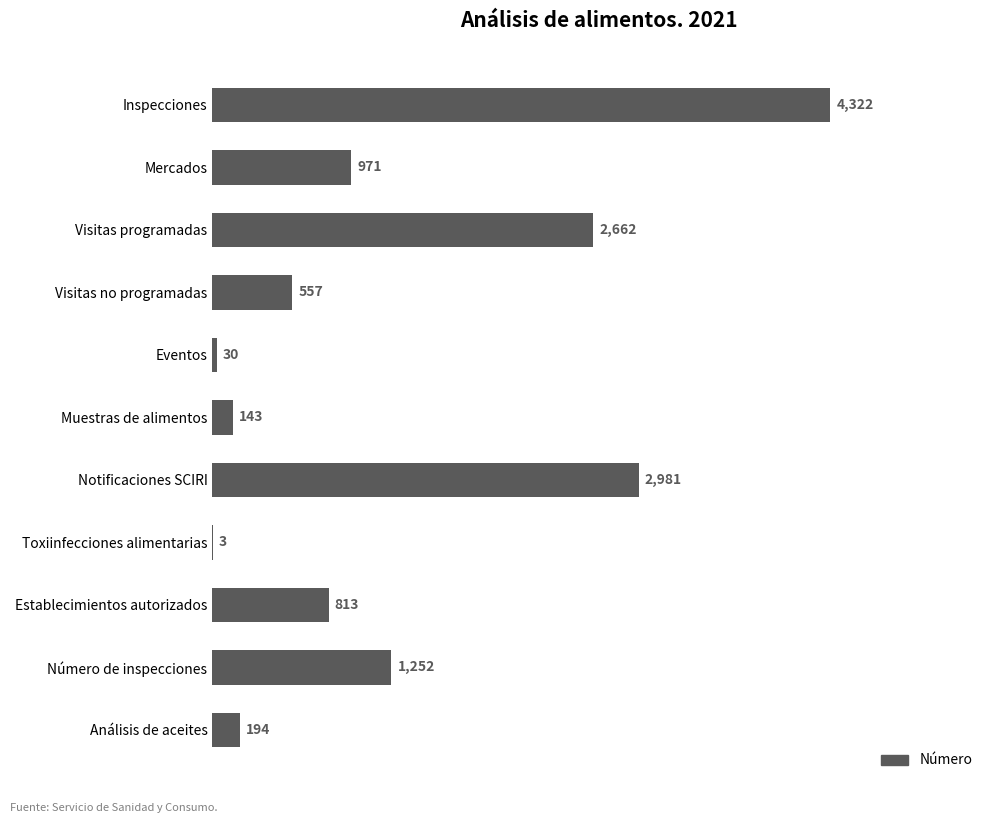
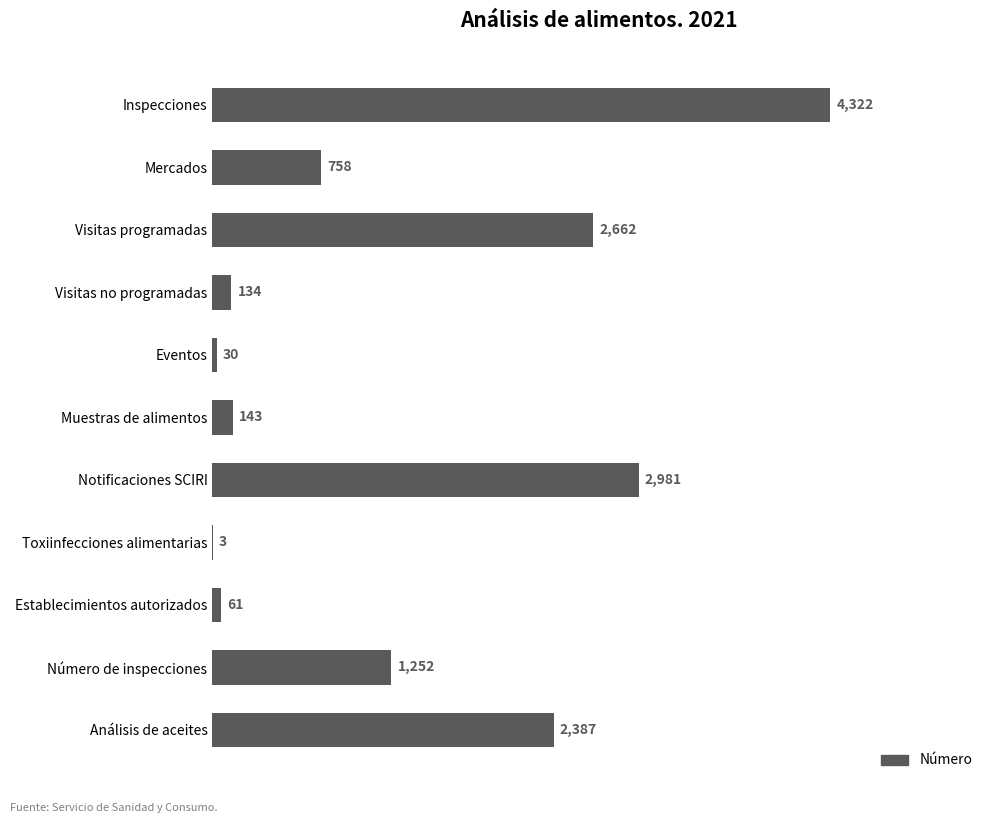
  {
    "Inspecciones": "4,322",
-   "Mercados": "971",
+   "Mercados": "758",
    "Visitas programadas": "2,662",
-   "Visitas no programadas": "557",
+   "Visitas no programadas": "134",
    "Eventos": "30",
    "Muestras de alimentos": "143",
    "Notificaciones SCIRI": "2,981",
    "Toxiinfecciones alimentarias": "3",
-   "Establecimientos autorizados": "813",
+   "Establecimientos autorizados": "61",
    "Número de inspecciones": "1,252",
-   "Análisis de aceites": "194"
+   "Análisis de aceites": "2,387"
  }
